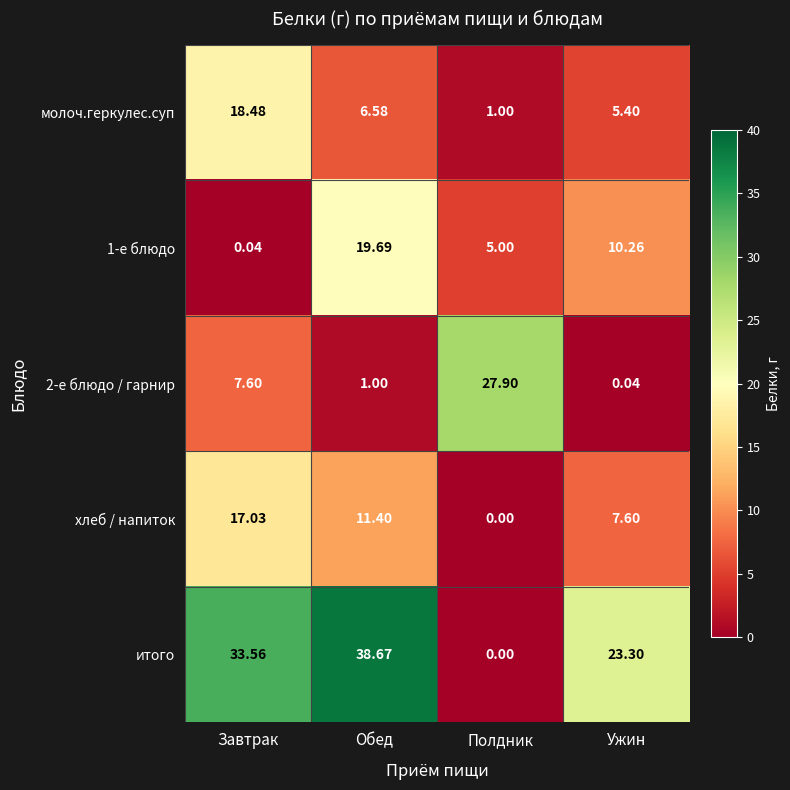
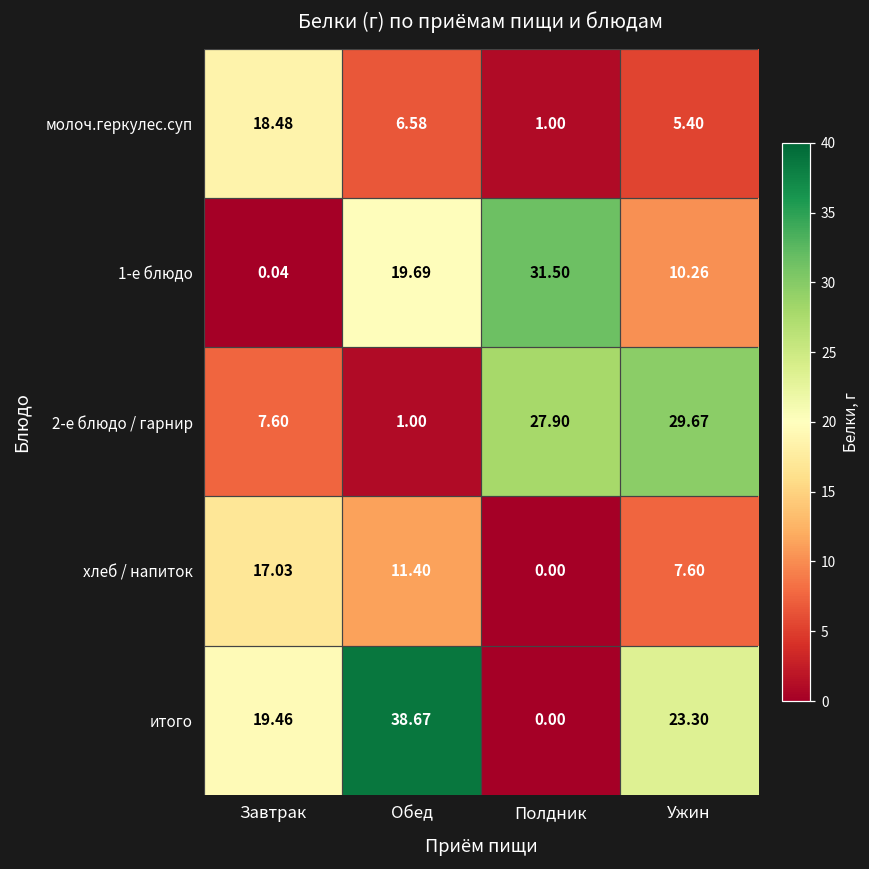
  {
    "молоч.геркулес.суп": {
      "Завтрак": 18.48,
      "Обед": 6.58,
      "Полдник": 1.00,
      "Ужин": 5.40
    },
    "1-е блюдо": {
      "Завтрак": 0.04,
      "Обед": 19.69,
-     "Полдник": 5.00,
+     "Полдник": 31.50,
      "Ужин": 10.26
    },
    "2-е блюдо / гарнир": {
      "Завтрак": 7.60,
      "Обед": 1.00,
      "Полдник": 27.90,
-     "Ужин": 0.04
+     "Ужин": 29.67
    },
    "хлеб / напиток": {
      "Завтрак": 17.03,
      "Обед": 11.40,
      "Полдник": 0.00,
      "Ужин": 7.60
    },
    "итого": {
-     "Завтрак": 33.56,
+     "Завтрак": 19.46,
      "Обед": 38.67,
      "Полдник": 0.00,
      "Ужин": 23.30
    }
  }
